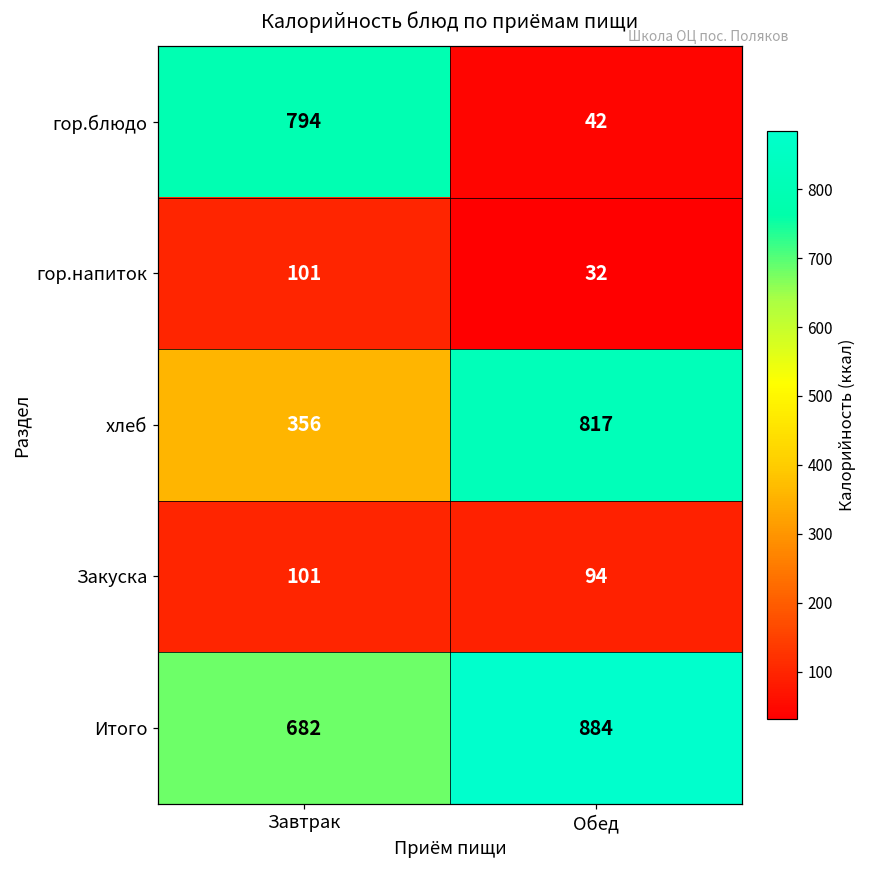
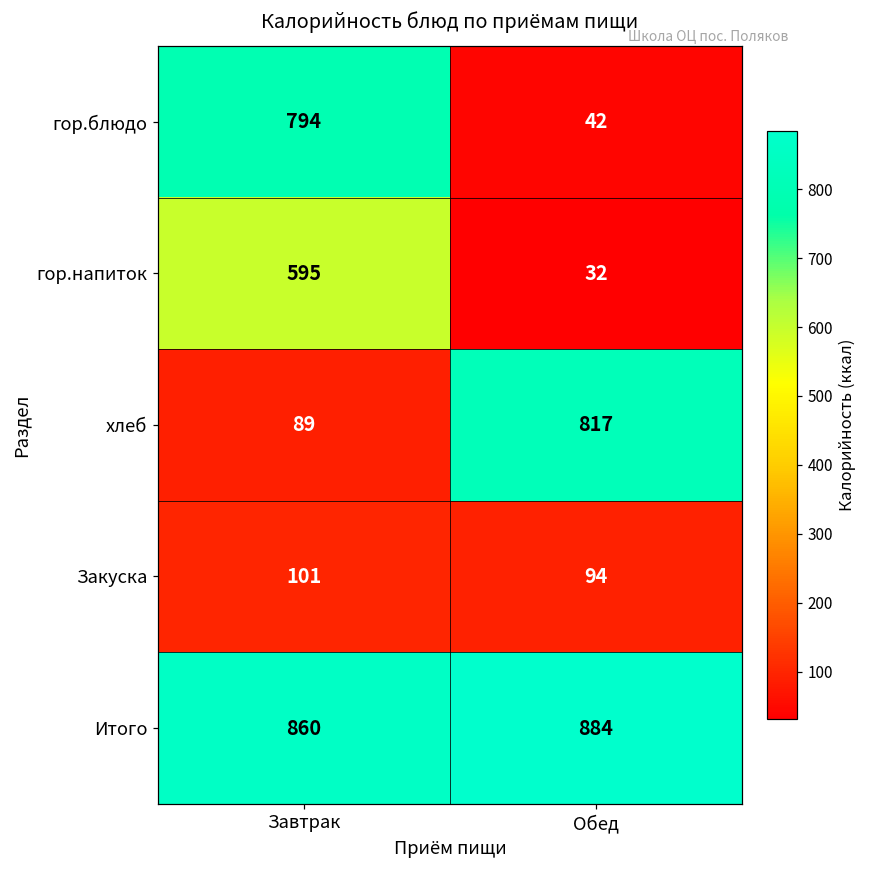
  {
    "гор.блюдо": {
      "Завтрак": 794,
      "Обед": 42
    },
    "гор.напиток": {
-     "Завтрак": 101,
+     "Завтрак": 595,
      "Обед": 32
    },
    "хлеб": {
-     "Завтрак": 356,
+     "Завтрак": 89,
      "Обед": 817
    },
    "Закуска": {
      "Завтрак": 101,
      "Обед": 94
    },
    "Итого": {
-     "Завтрак": 682,
+     "Завтрак": 860,
      "Обед": 884
    }
  }
